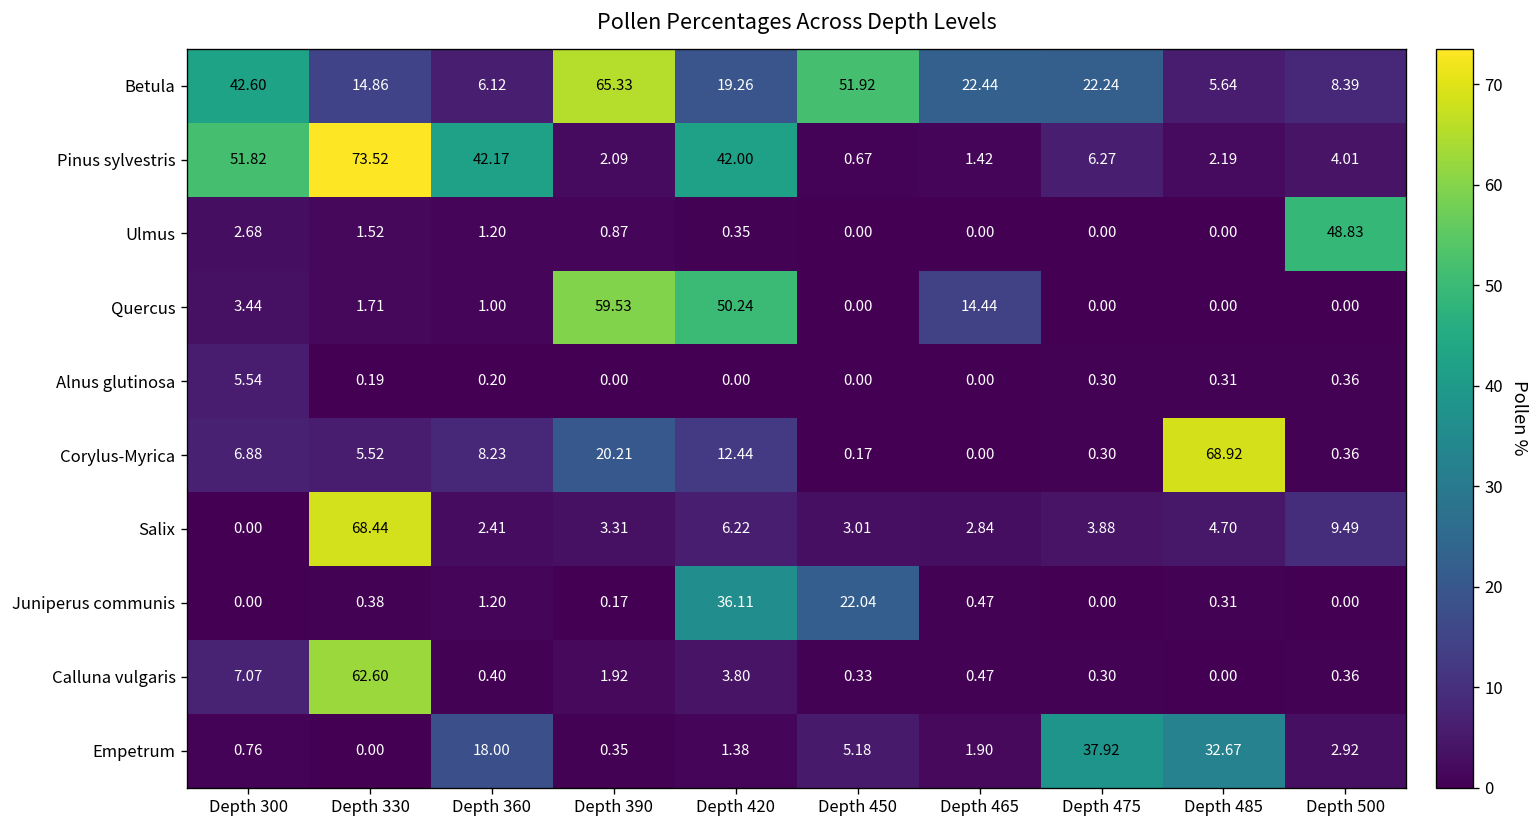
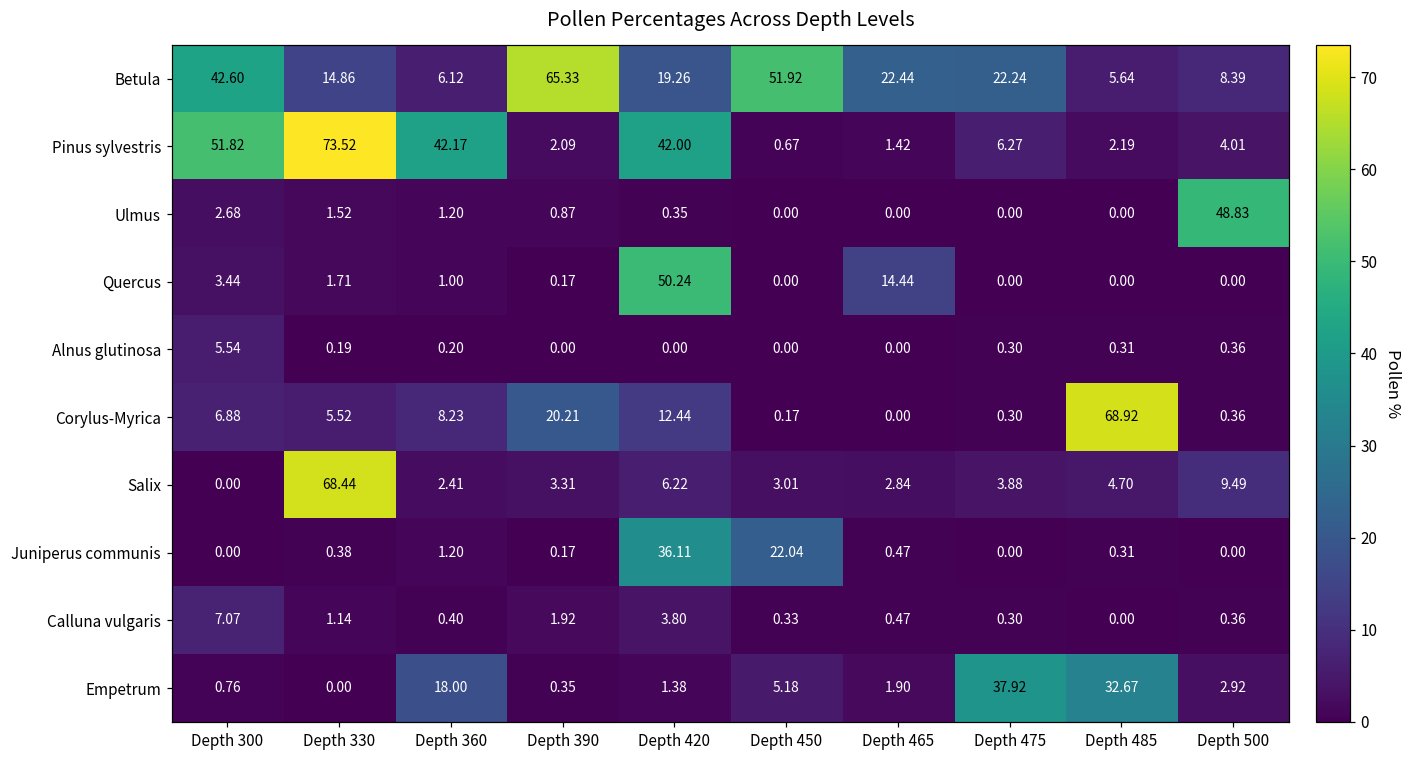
  {
    "Betula": {
      "Depth 300": 42.60,
      "Depth 330": 14.86,
      "Depth 360": 6.12,
      "Depth 390": 65.33,
      "Depth 420": 19.26,
      "Depth 450": 51.92,
      "Depth 465": 22.44,
      "Depth 475": 22.24,
      "Depth 485": 5.64,
      "Depth 500": 8.39
    },
    "Pinus sylvestris": {
      "Depth 300": 51.82,
      "Depth 330": 73.52,
      "Depth 360": 42.17,
      "Depth 390": 2.09,
      "Depth 420": 42.00,
      "Depth 450": 0.67,
      "Depth 465": 1.42,
      "Depth 475": 6.27,
      "Depth 485": 2.19,
      "Depth 500": 4.01
    },
    "Ulmus": {
      "Depth 300": 2.68,
      "Depth 330": 1.52,
      "Depth 360": 1.20,
      "Depth 390": 0.87,
      "Depth 420": 0.35,
      "Depth 450": 0.00,
      "Depth 465": 0.00,
      "Depth 475": 0.00,
      "Depth 485": 0.00,
      "Depth 500": 48.83
    },
    "Quercus": {
      "Depth 300": 3.44,
      "Depth 330": 1.71,
      "Depth 360": 1.00,
-     "Depth 390": 59.53,
+     "Depth 390": 0.17,
      "Depth 420": 50.24,
      "Depth 450": 0.00,
      "Depth 465": 14.44,
      "Depth 475": 0.00,
      "Depth 485": 0.00,
      "Depth 500": 0.00
    },
    "Alnus glutinosa": {
      "Depth 300": 5.54,
      "Depth 330": 0.19,
      "Depth 360": 0.20,
      "Depth 390": 0.00,
      "Depth 420": 0.00,
      "Depth 450": 0.00,
      "Depth 465": 0.00,
      "Depth 475": 0.30,
      "Depth 485": 0.31,
      "Depth 500": 0.36
    },
    "Corylus-Myrica": {
      "Depth 300": 6.88,
      "Depth 330": 5.52,
      "Depth 360": 8.23,
      "Depth 390": 20.21,
      "Depth 420": 12.44,
      "Depth 450": 0.17,
      "Depth 465": 0.00,
      "Depth 475": 0.30,
      "Depth 485": 68.92,
      "Depth 500": 0.36
    },
    "Salix": {
      "Depth 300": 0.00,
      "Depth 330": 68.44,
      "Depth 360": 2.41,
      "Depth 390": 3.31,
      "Depth 420": 6.22,
      "Depth 450": 3.01,
      "Depth 465": 2.84,
      "Depth 475": 3.88,
      "Depth 485": 4.70,
      "Depth 500": 9.49
    },
    "Juniperus communis": {
      "Depth 300": 0.00,
      "Depth 330": 0.38,
      "Depth 360": 1.20,
      "Depth 390": 0.17,
      "Depth 420": 36.11,
      "Depth 450": 22.04,
      "Depth 465": 0.47,
      "Depth 475": 0.00,
      "Depth 485": 0.31,
      "Depth 500": 0.00
    },
    "Calluna vulgaris": {
      "Depth 300": 7.07,
-     "Depth 330": 62.60,
+     "Depth 330": 1.14,
      "Depth 360": 0.40,
      "Depth 390": 1.92,
      "Depth 420": 3.80,
      "Depth 450": 0.33,
      "Depth 465": 0.47,
      "Depth 475": 0.30,
      "Depth 485": 0.00,
      "Depth 500": 0.36
    },
    "Empetrum": {
      "Depth 300": 0.76,
      "Depth 330": 0.00,
      "Depth 360": 18.00,
      "Depth 390": 0.35,
      "Depth 420": 1.38,
      "Depth 450": 5.18,
      "Depth 465": 1.90,
      "Depth 475": 37.92,
      "Depth 485": 32.67,
      "Depth 500": 2.92
    }
  }
